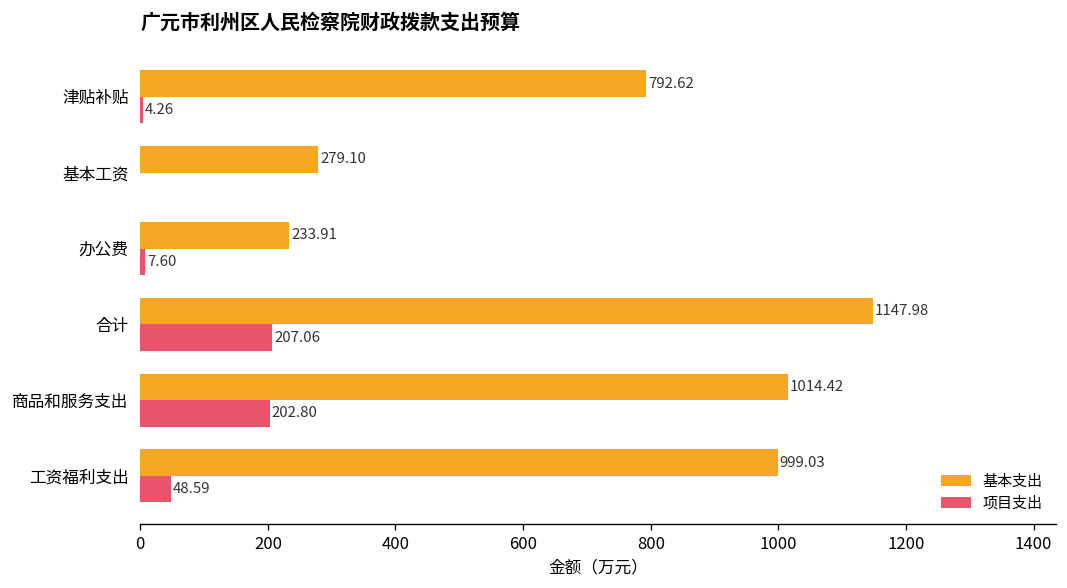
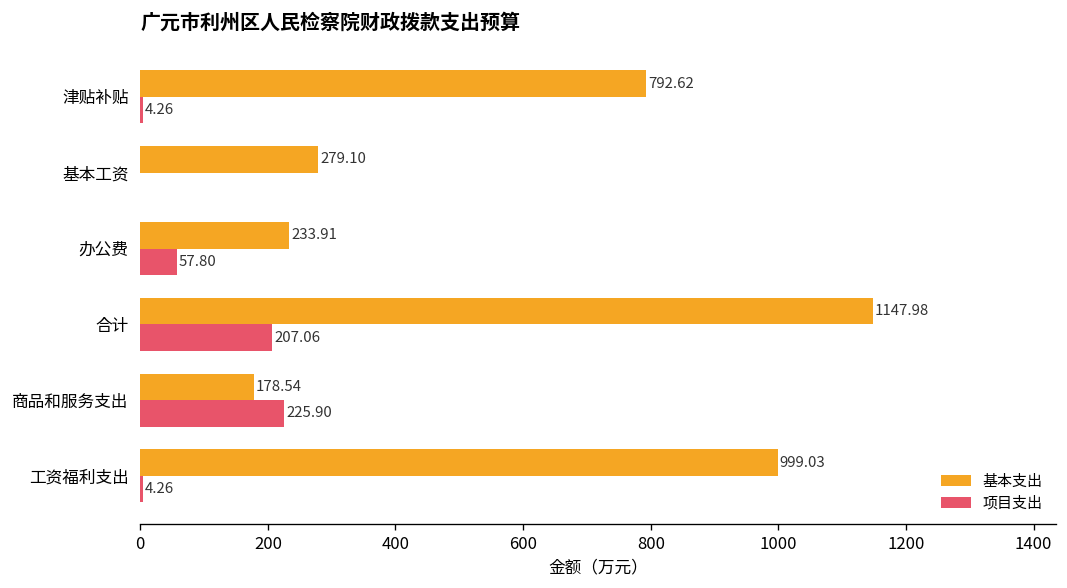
  {
    "基本支出": {
      "津贴补贴": 792.62,
      "基本工资": 279.10,
      "办公费": 233.91,
      "合计": 1147.98,
-     "商品和服务支出": 1014.42,
+     "商品和服务支出": 178.54,
      "工资福利支出": 999.03
    },
    "项目支出": {
      "津贴补贴": 4.26,
-     "办公费": 7.60,
+     "办公费": 57.80,
      "合计": 207.06,
-     "商品和服务支出": 202.80,
-     "工资福利支出": 48.59
+     "商品和服务支出": 225.90,
+     "工资福利支出": 4.26
    }
  }
